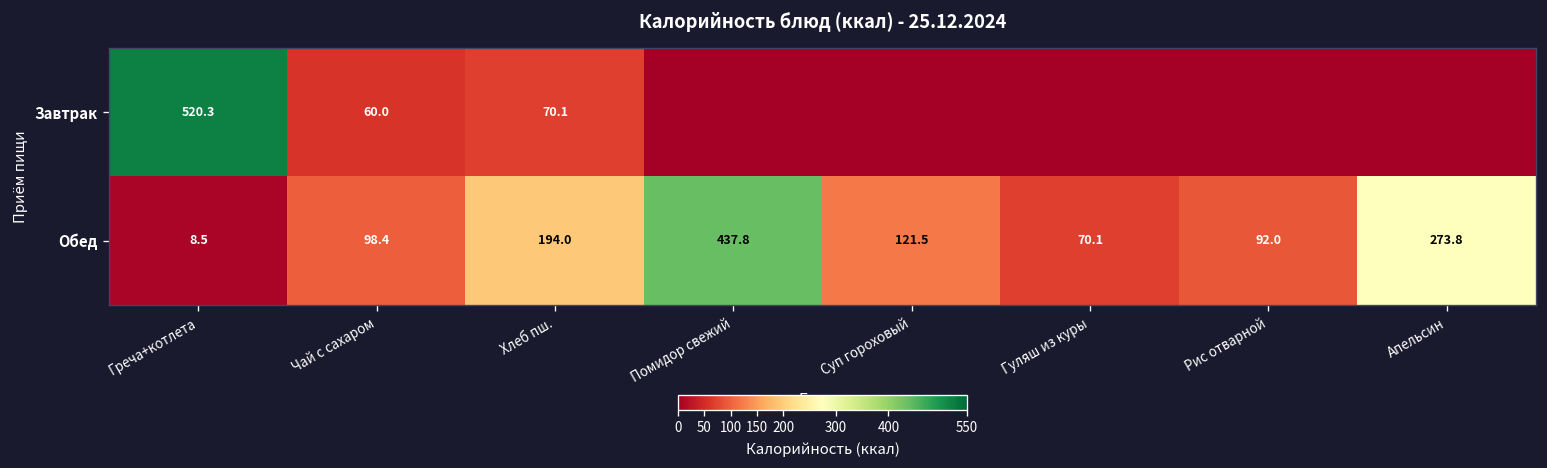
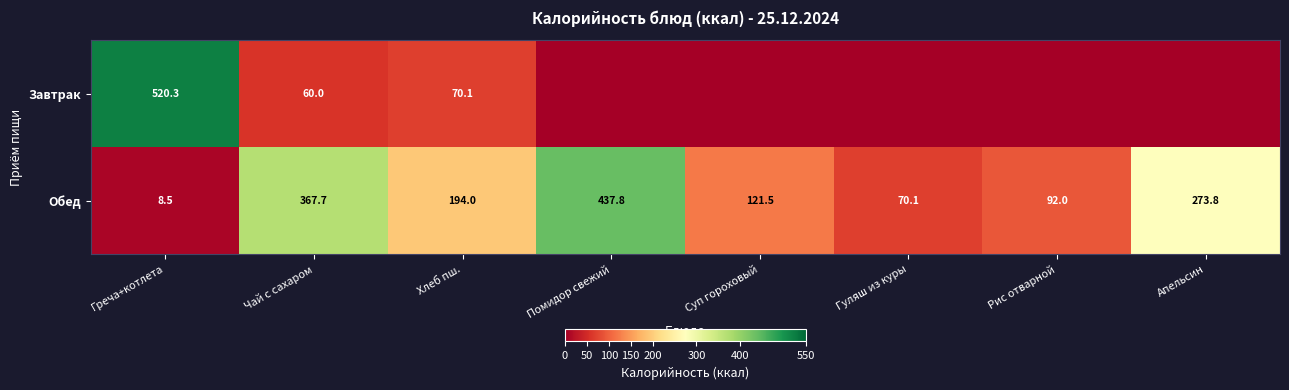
  {
    "Завтрак": {
      "Греча+котлета": 520.3,
      "Чай с сахаром": 60.0,
      "Хлеб пш.": 70.1
    },
    "Обед": {
      "Греча+котлета": 8.5,
-     "Чай с сахаром": 98.4,
+     "Чай с сахаром": 367.7,
      "Хлеб пш.": 194.0,
      "Помидор свежий": 437.8,
      "Суп гороховый": 121.5,
      "Гуляш из куры": 70.1,
      "Рис отварной": 92.0,
      "Апельсин": 273.8
    }
  }
